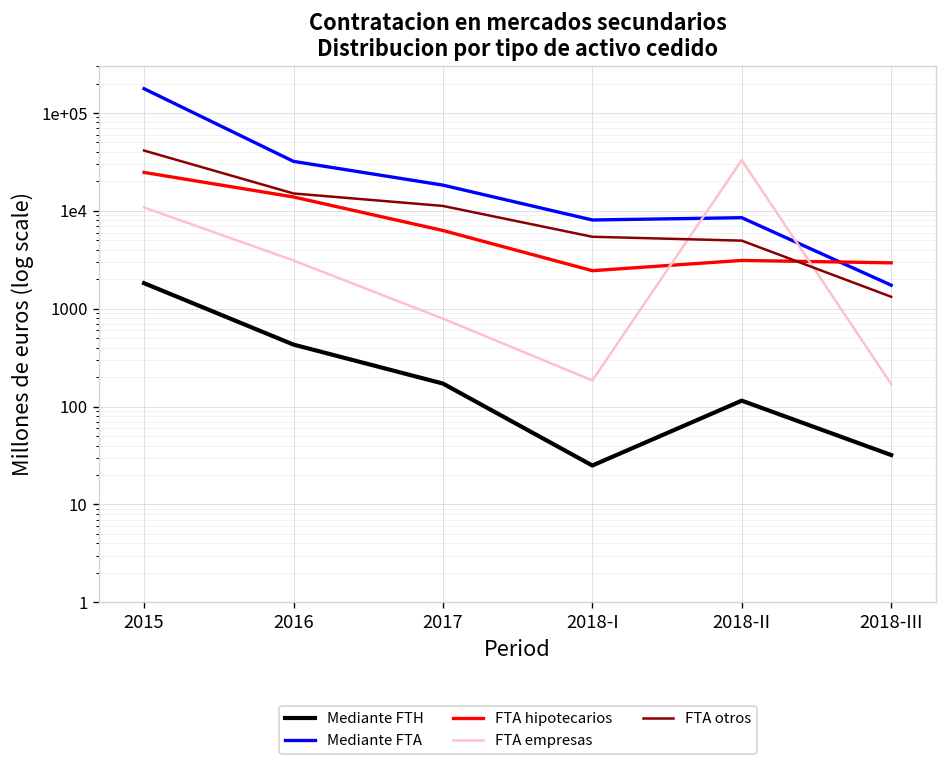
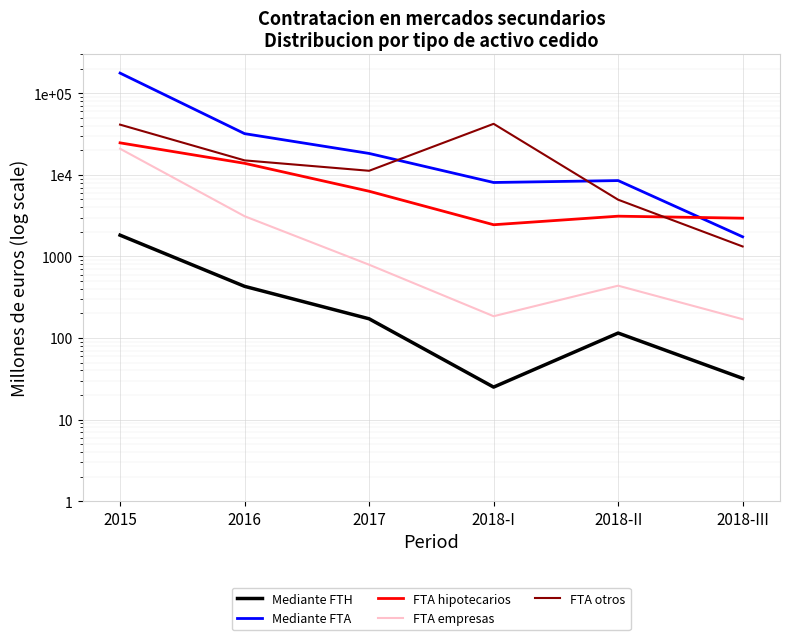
  {
    "Mediante FTH": {
      "2015": 1800,
      "2016": 400,
      "2017": 170,
      "2018-I": 25,
      "2018-II": 120,
      "2018-III": 32
    },
    "Mediante FTA": {
      "2015": 180000,
      "2016": 32000,
      "2017": 18000,
      "2018-I": 8000,
      "2018-II": 9000,
      "2018-III": 1700
    },
    "FTA hipotecarios": {
      "2015": 25000,
      "2016": 14000,
      "2017": 6000,
      "2018-I": 2400,
      "2018-II": 3100,
      "2018-III": 2900
    },
    "FTA empresas": {
-     "2015": 11000,
+     "2015": 21000,
      "2016": 3100,
      "2017": 800,
      "2018-I": 190,
-     "2018-II": 33000,
+     "2018-II": 400,
      "2018-III": 170
    },
    "FTA otros": {
      "2015": 40000,
      "2016": 15000,
      "2017": 11000,
-     "2018-I": 5000,
+     "2018-I": 40000,
      "2018-II": 5000,
      "2018-III": 1300
    }
  }
